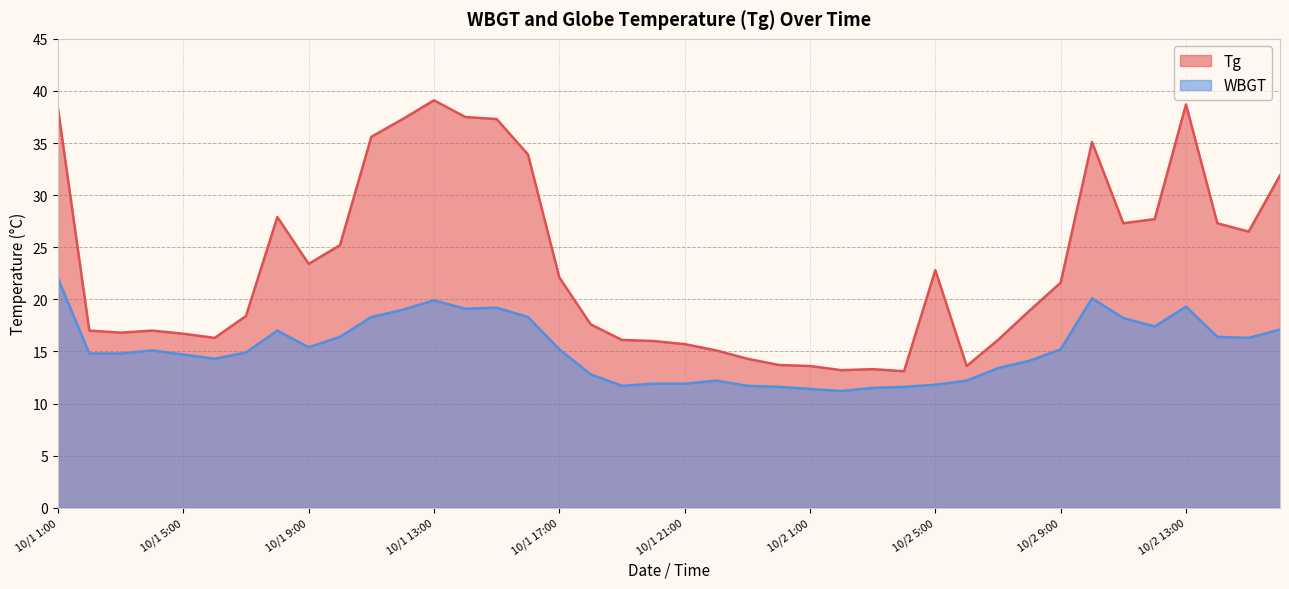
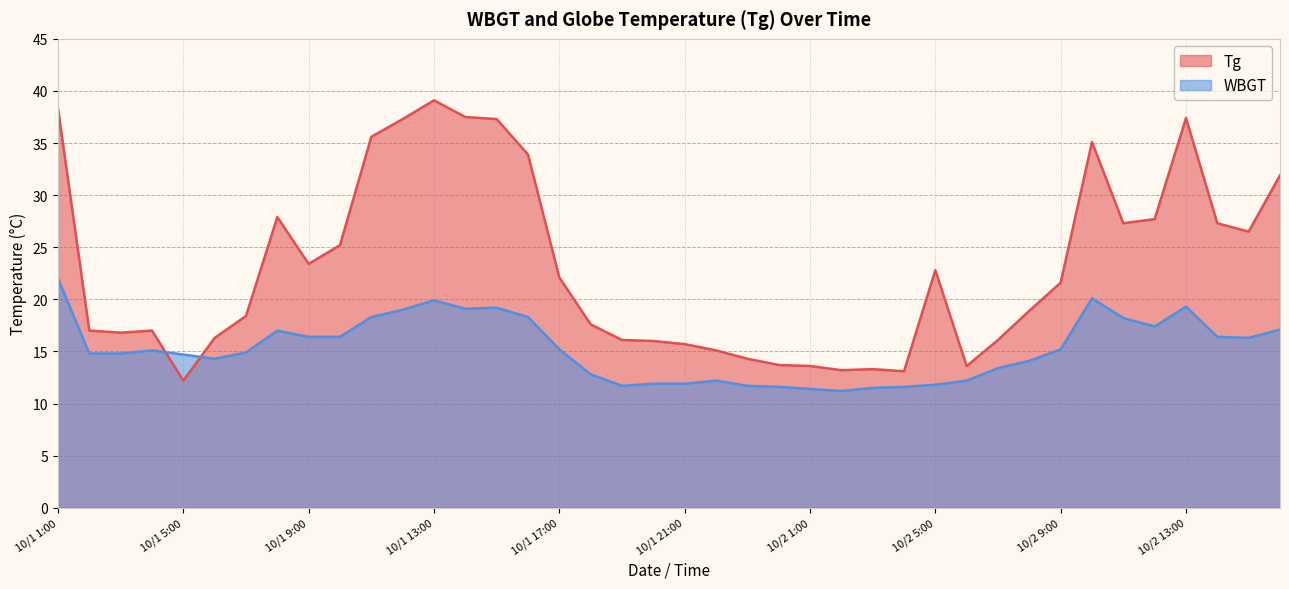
  {
    "Tg": {
      "10/1 1:00": 38.3,
-     "10/1 5:00": 16.7,
+     "10/1 5:00": 12.2,
      "10/1 9:00": 23.4,
      "10/1 13:00": 39.1,
      "10/1 17:00": 22.1,
      "10/1 21:00": 15.7,
      "10/2 1:00": 13.6,
      "10/2 5:00": 22.8,
      "10/2 9:00": 21.6,
-     "10/2 13:00": 38.7
+     "10/2 13:00": 37.4
    },
    "WBGT": {
      "10/1 1:00": 22.0,
      "10/1 5:00": 14.7,
-     "10/1 9:00": 15.4,
+     "10/1 9:00": 16.4,
      "10/1 13:00": 19.9,
      "10/1 17:00": 15.2,
      "10/1 21:00": 11.9,
      "10/2 1:00": 11.4,
      "10/2 5:00": 11.8,
      "10/2 9:00": 15.2,
      "10/2 13:00": 19.3
    }
  }
